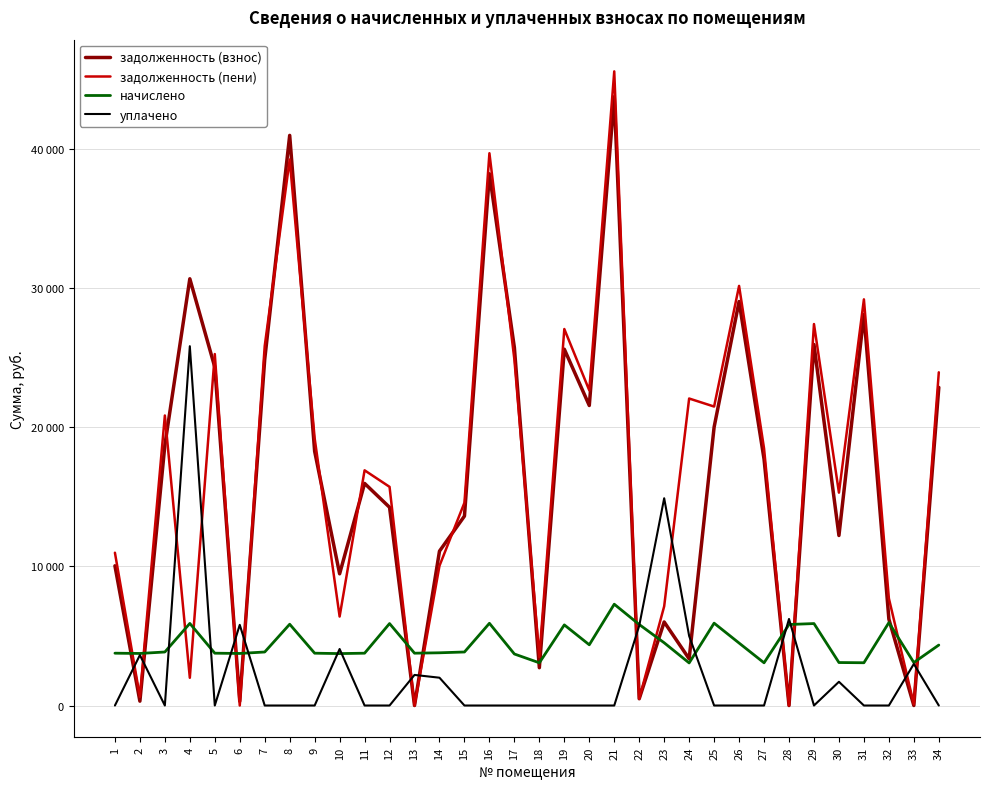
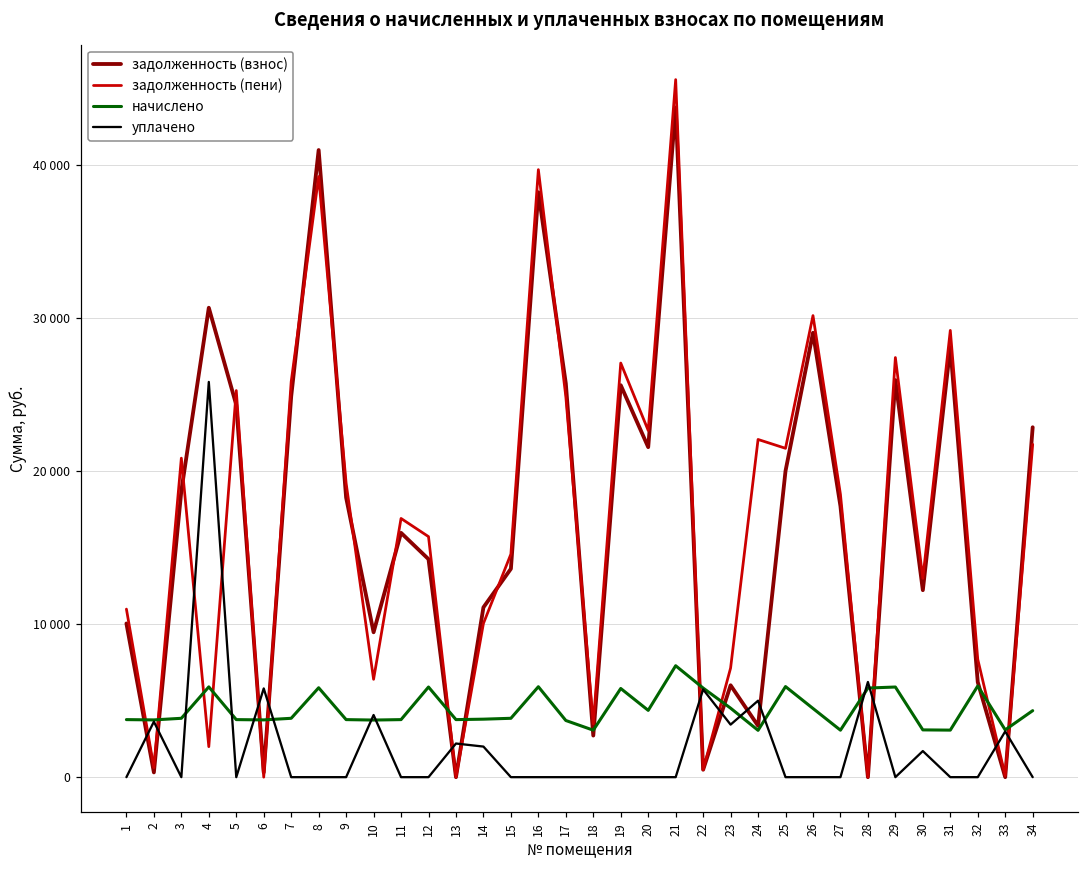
  {
    "задолженность (взнос)": {
      "1": 10000,
      "2": 300,
      "3": 18700,
      "4": 30700,
      "5": 24300,
      "6": 300,
      "7": 24900,
      "8": 41000,
      "9": 18300,
      "10": 9500,
      "11": 16000,
      "12": 14300,
      "14": 11100,
      "15": 13600,
      "16": 38200,
      "17": 25700,
      "18": 2700,
      "19": 25600,
      "20": 21600,
      "21": 43800,
      "23": 6000,
      "24": 3400,
      "25": 20000,
      "26": 29100,
      "27": 17700,
      "29": 26000,
      "30": 12200,
      "31": 28100,
      "32": 6200,
      "34": 22900
    },
    "задолженность (пени)": {
      "1": 11000,
      "2": 600,
      "3": 20900,
      "4": 2000,
      "5": 25300,
      "6": 0,
      "7": 25900,
      "8": 39300,
      "9": 19200,
      "10": 6400,
      "11": 16900,
      "12": 15700,
      "14": 10100,
      "15": 14600,
      "16": 39700,
      "17": 24900,
      "18": 3500,
      "19": 27100,
      "20": 22700,
      "21": 45600,
      "23": 7100,
      "24": 22100,
      "25": 21500,
      "26": 30200,
      "27": 18500,
      "29": 27400,
-     "30": 15300,
+     "30": 13000,
      "31": 29200,
      "32": 7700,
-     "34": 24000
+     "34": 21800
    },
    "начислено": {
      "1": 3800,
      "3": 3800,
      "4": 5900,
      "5": 3800,
      "6": 3700,
      "7": 3800,
      "8": 5800,
      "9": 3800,
      "10": 3700,
      "11": 3800,
      "12": 5900,
      "13": 3800,
      "14": 3800,
      "15": 3800,
      "16": 5900,
      "17": 3700,
      "18": 3100,
      "19": 5800,
      "20": 4400,
      "21": 7300,
      "23": 4500,
      "24": 3100,
      "25": 5900,
      "26": 4500,
      "27": 3100,
      "28": 5800,
      "29": 5900,
      "30": 3100,
      "31": 3100,
      "32": 6000,
      "34": 4300
    },
    "уплачено": {
      "1": 0,
      "3": 0,
      "4": 25800,
      "5": 0,
      "6": 5800,
      "7": 0,
      "8": 0,
      "9": 0,
      "10": 4100,
      "11": 0,
      "12": 0,
      "13": 2200,
      "14": 2000,
      "15": 0,
      "16": 0,
      "17": 0,
      "18": 0,
      "19": 0,
      "20": 0,
      "21": 0,
-     "23": 14900,
+     "23": 3400,
      "24": 5000,
      "25": 0,
      "26": 0,
      "27": 0,
      "28": 6200,
      "29": 0,
      "30": 1700,
      "31": 0,
      "32": 0,
      "34": 0
    }
  }
